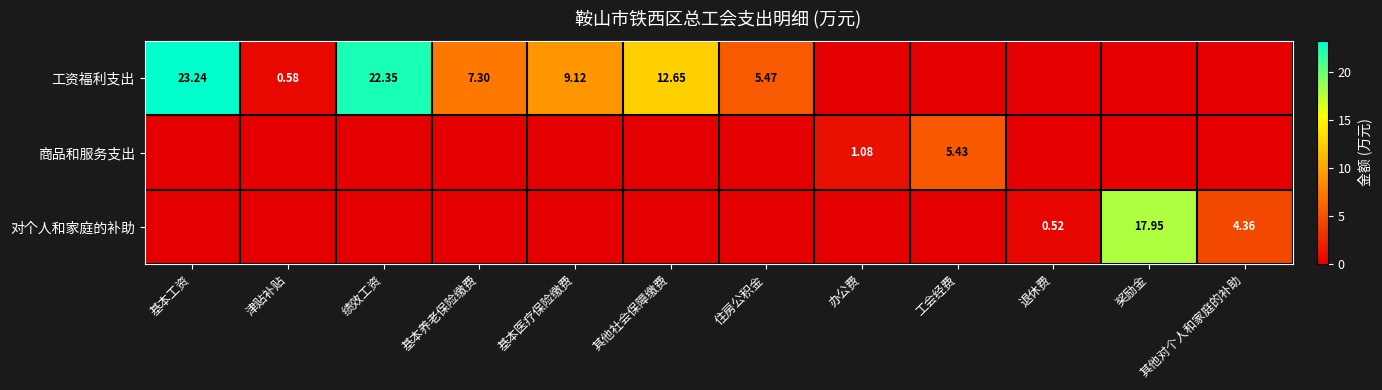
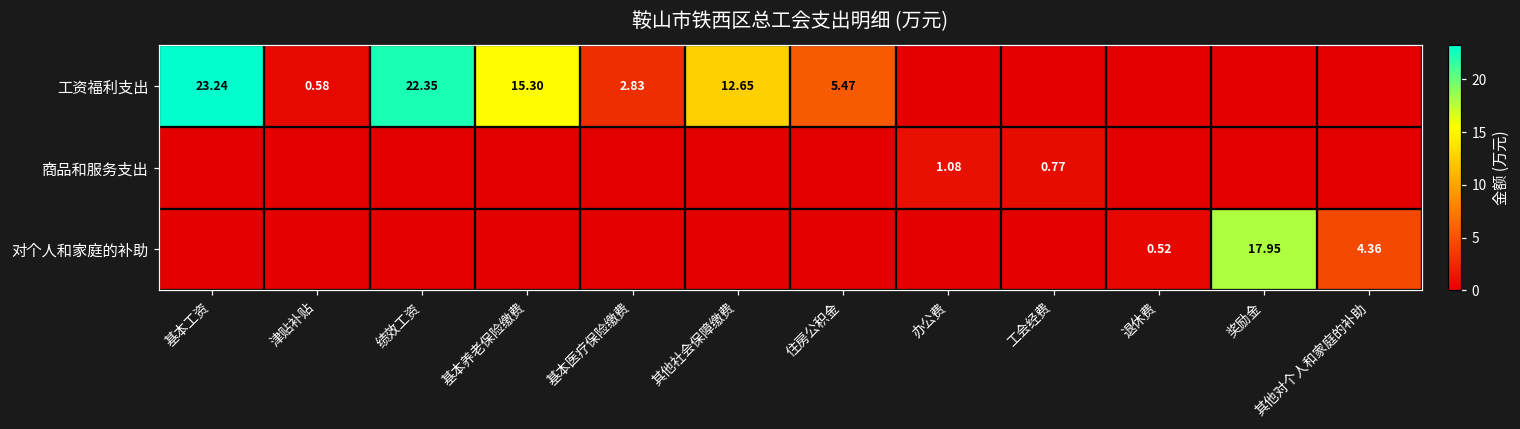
  {
    "工资福利支出": {
      "基本工资": 23.24,
      "津贴补贴": 0.58,
      "绩效工资": 22.35,
-     "基本养老保险缴费": 7.30,
-     "基本医疗保险缴费": 9.12,
+     "基本养老保险缴费": 15.30,
+     "基本医疗保险缴费": 2.83,
      "其他社会保障缴费": 12.65,
      "住房公积金": 5.47
    },
    "商品和服务支出": {
      "办公费": 1.08,
-     "工会经费": 5.43
+     "工会经费": 0.77
    },
    "对个人和家庭的补助": {
      "退休费": 0.52,
      "奖励金": 17.95,
      "其他对个人和家庭的补助": 4.36
    }
  }
